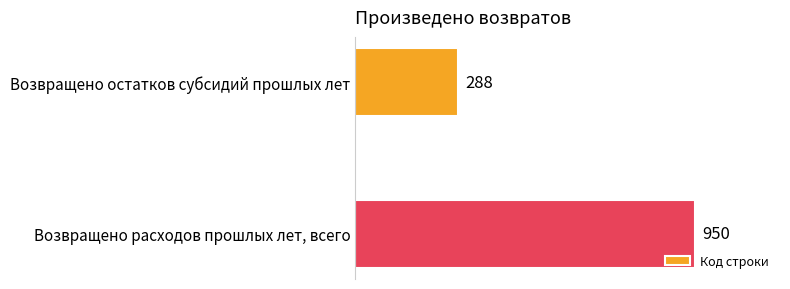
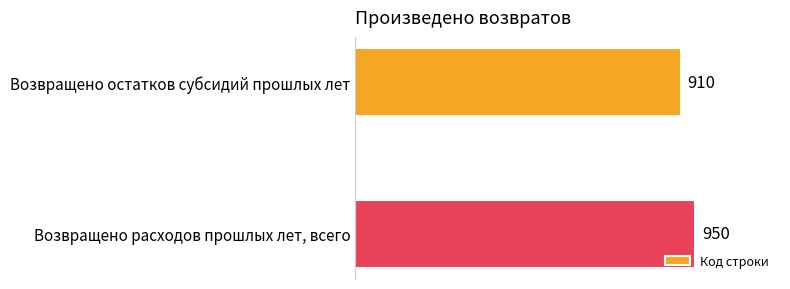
  {
-   "Возвращено остатков субсидий прошлых лет": 288,
+   "Возвращено остатков субсидий прошлых лет": 910,
    "Возвращено расходов прошлых лет, всего": 950
  }
